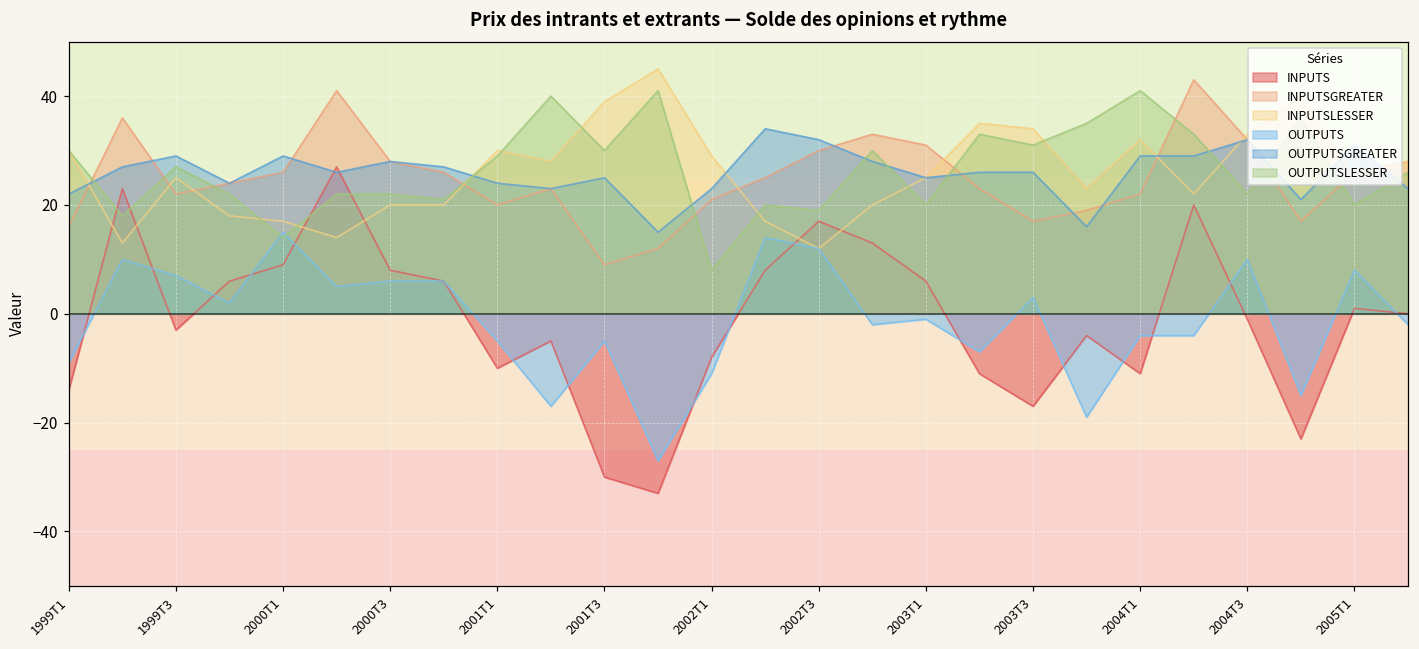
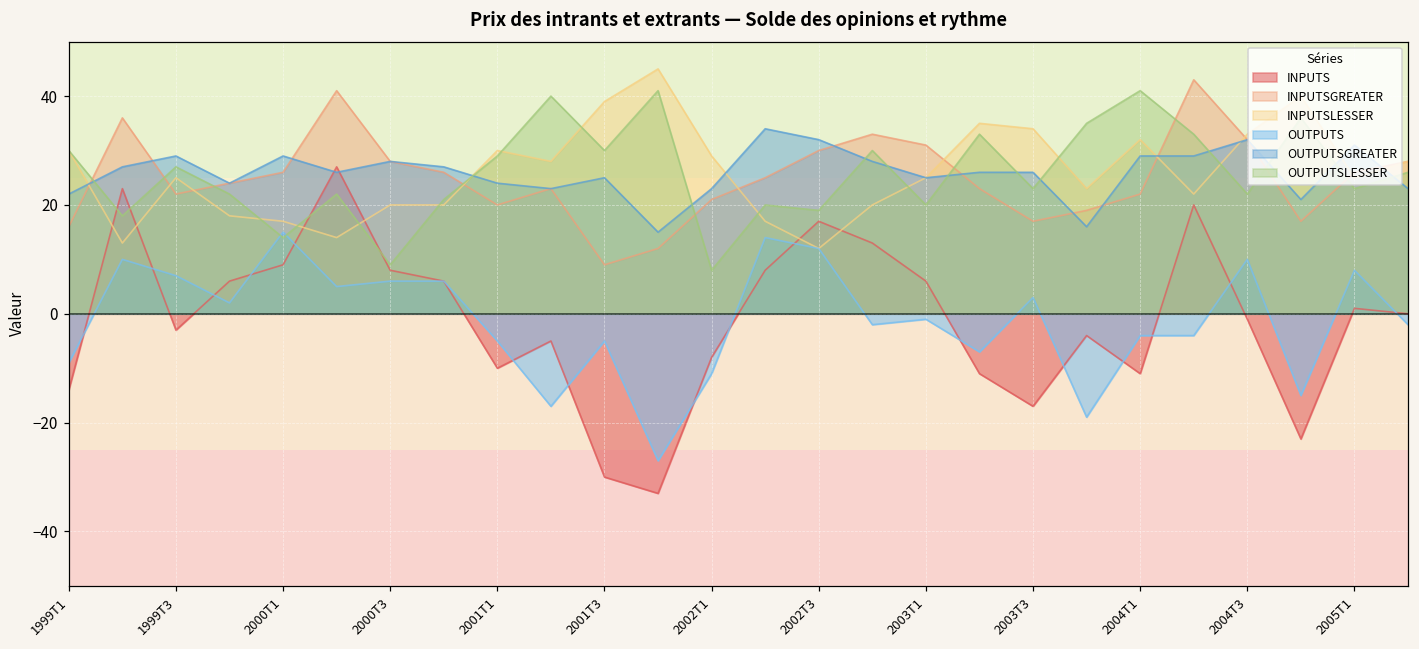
  {
    "OUTPUTSLESSER": {
      "1999T3": 27,
      "2000T1": 14,
-     "2000T3": 22,
+     "2000T3": 9,
      "2001T1": 29,
      "2001T3": 30,
      "2002T1": 8,
      "2002T3": 19,
      "2003T1": 20,
-     "2003T3": 31,
+     "2003T3": 23,
      "2004T1": 41,
      "2004T3": 22,
-     "2005T1": 20
+     "2005T1": 23
    }
  }
